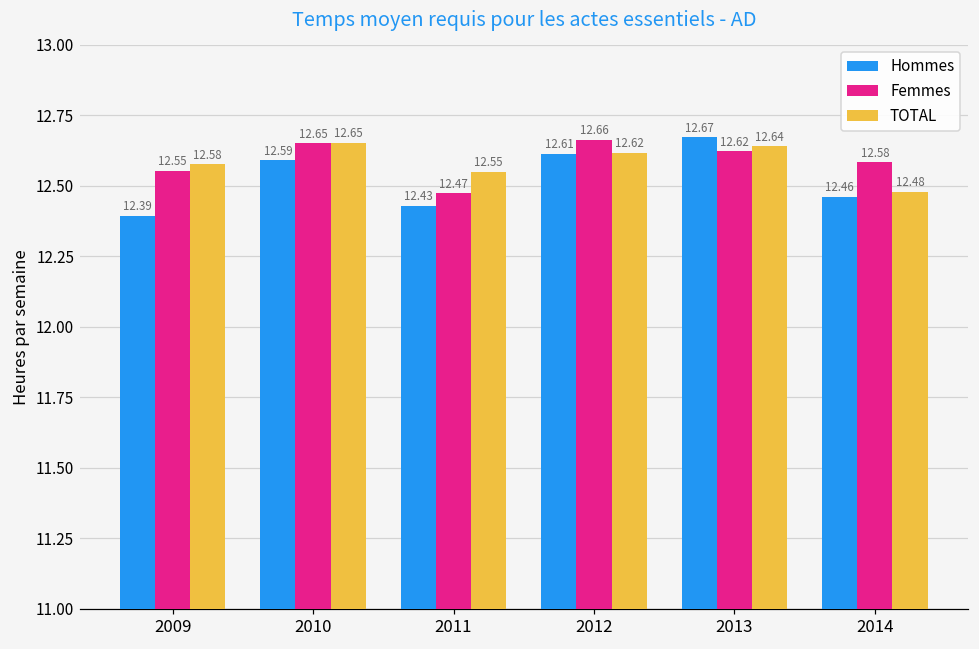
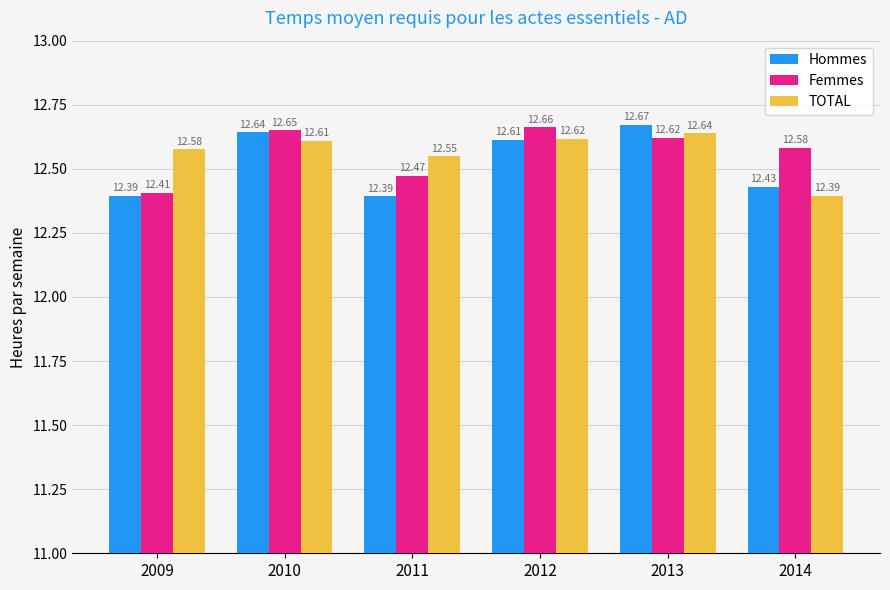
  {
    "Hommes": {
      "2009": 12.39,
-     "2010": 12.59,
-     "2011": 12.43,
+     "2010": 12.64,
+     "2011": 12.39,
      "2012": 12.61,
      "2013": 12.67,
-     "2014": 12.46
+     "2014": 12.43
    },
    "Femmes": {
-     "2009": 12.55,
+     "2009": 12.41,
      "2010": 12.65,
      "2011": 12.47,
      "2012": 12.66,
      "2013": 12.62,
      "2014": 12.58
    },
    "TOTAL": {
      "2009": 12.58,
-     "2010": 12.65,
+     "2010": 12.61,
      "2011": 12.55,
      "2012": 12.62,
      "2013": 12.64,
-     "2014": 12.48
+     "2014": 12.39
    }
  }
